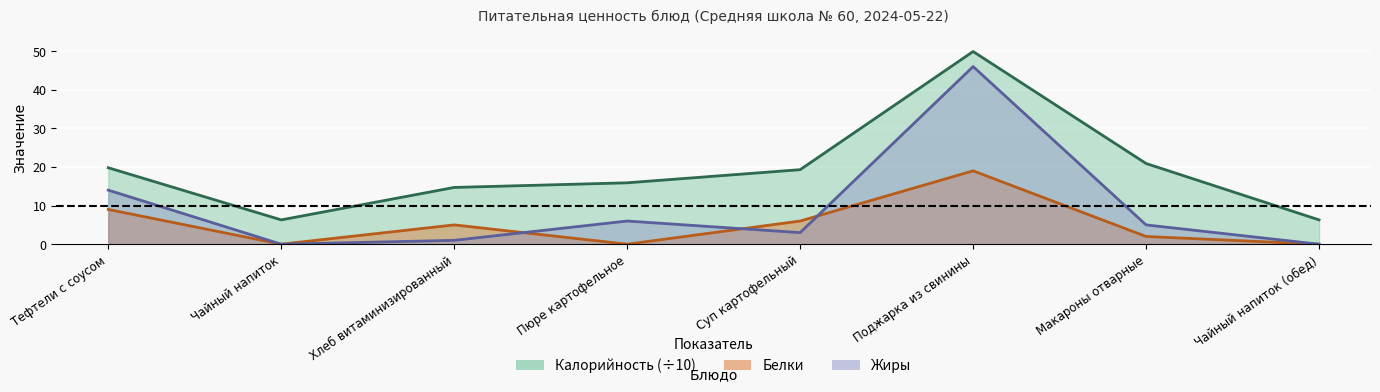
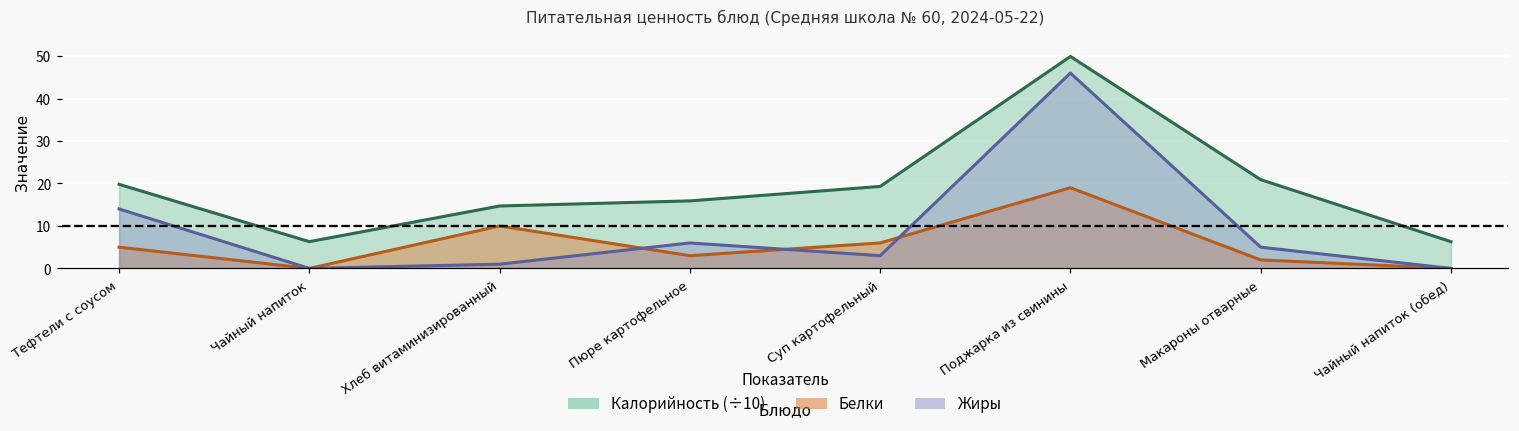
  {
    "Белки": {
-     "Тефтели с соусом": 9,
-     "Хлеб витаминизированный": 5,
-     "Пюре картофельное": 0,
+     "Тефтели с соусом": 5,
+     "Хлеб витаминизированный": 10,
+     "Пюре картофельное": 3,
      "Суп картофельный": 6,
      "Поджарка из свинины": 19,
      "Макароны отварные": 2
    }
  }
